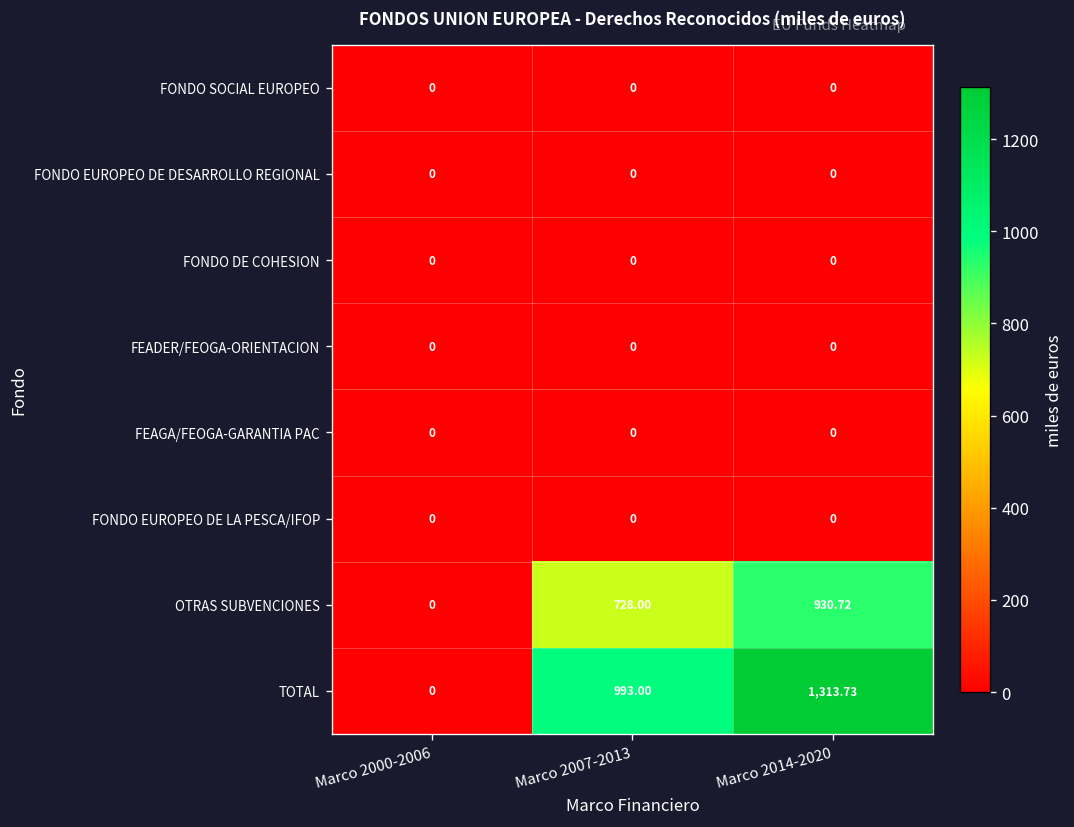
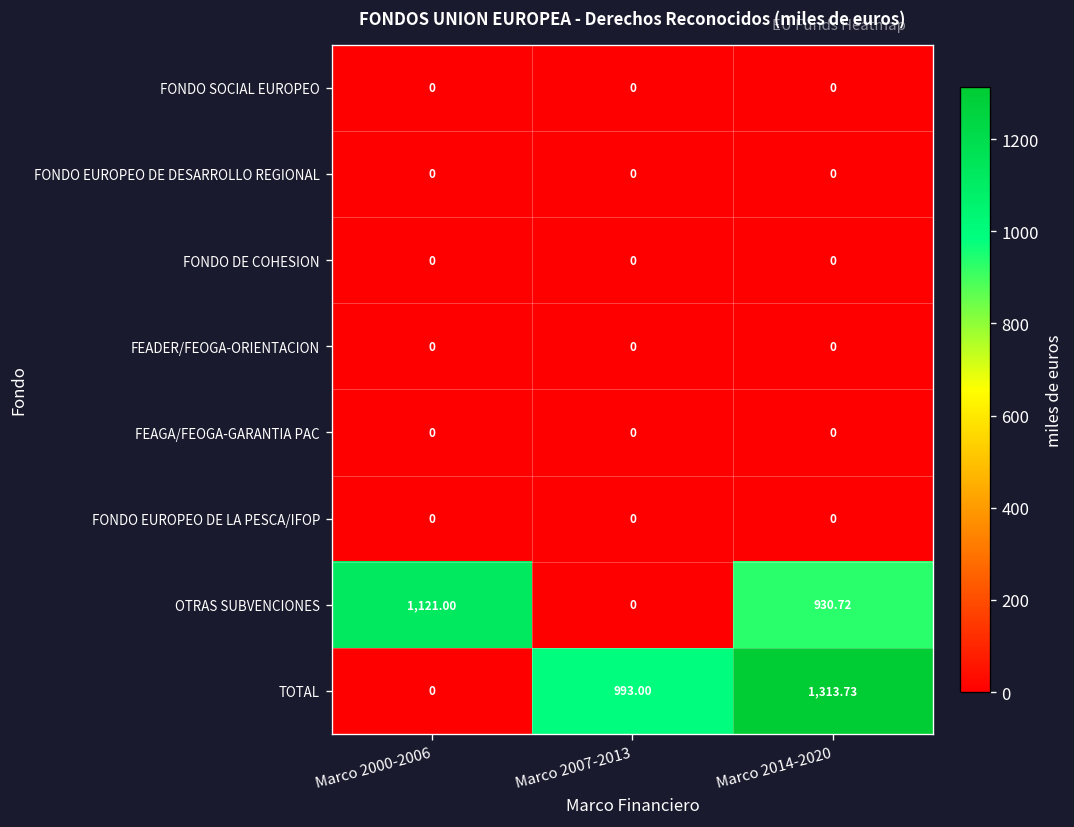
  {
    "FONDO SOCIAL EUROPEO": {
      "Marco 2000-2006": "0",
      "Marco 2007-2013": "0",
      "Marco 2014-2020": "0"
    },
    "FONDO EUROPEO DE DESARROLLO REGIONAL": {
      "Marco 2000-2006": "0",
      "Marco 2007-2013": "0",
      "Marco 2014-2020": "0"
    },
    "FONDO DE COHESION": {
      "Marco 2000-2006": "0",
      "Marco 2007-2013": "0",
      "Marco 2014-2020": "0"
    },
    "FEADER/FEOGA-ORIENTACION": {
      "Marco 2000-2006": "0",
      "Marco 2007-2013": "0",
      "Marco 2014-2020": "0"
    },
    "FEAGA/FEOGA-GARANTIA PAC": {
      "Marco 2000-2006": "0",
      "Marco 2007-2013": "0",
      "Marco 2014-2020": "0"
    },
    "FONDO EUROPEO DE LA PESCA/IFOP": {
      "Marco 2000-2006": "0",
      "Marco 2007-2013": "0",
      "Marco 2014-2020": "0"
    },
    "OTRAS SUBVENCIONES": {
-     "Marco 2000-2006": "0",
-     "Marco 2007-2013": "728.00",
+     "Marco 2000-2006": "1,121.00",
+     "Marco 2007-2013": "0",
      "Marco 2014-2020": "930.72"
    },
    "TOTAL": {
      "Marco 2000-2006": "0",
      "Marco 2007-2013": "993.00",
      "Marco 2014-2020": "1,313.73"
    }
  }
